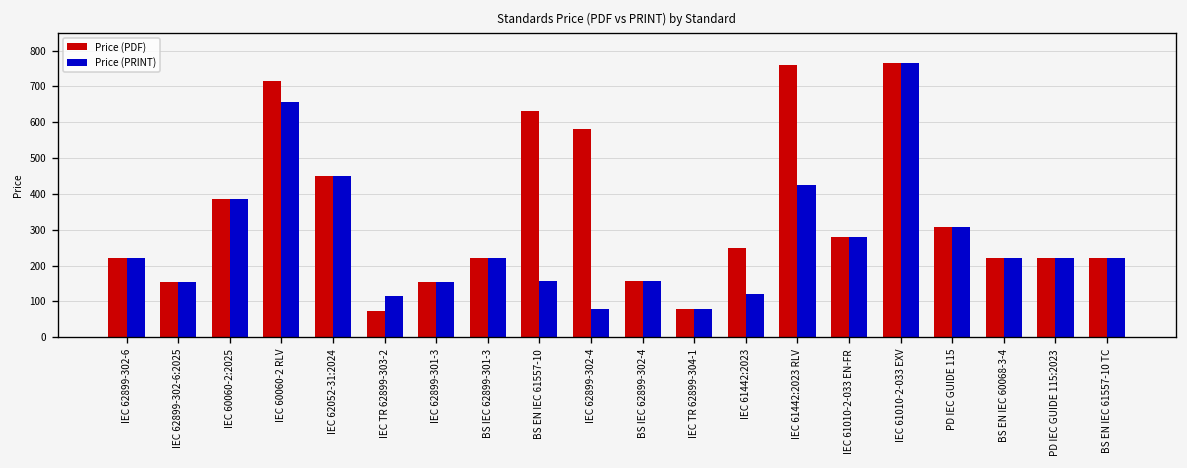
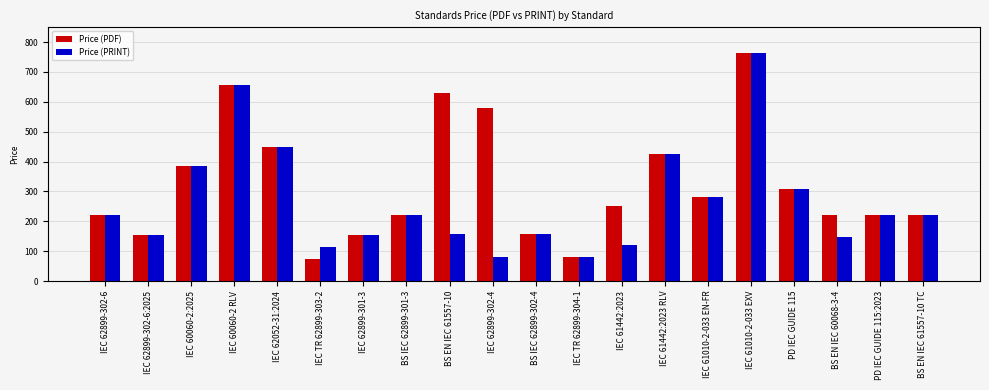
  {
    "Price (PDF)": {
      "IEC 62899-302-6": 220,
      "IEC 62899-302-6:2025": 160,
      "IEC 60060-2:2025": 390,
-     "IEC 60060-2 RLV": 710,
+     "IEC 60060-2 RLV": 660,
      "IEC 62052-31:2024": 450,
      "IEC TR 62899-303-2": 70,
      "IEC 62899-301-3": 160,
      "BS IEC 62899-301-3": 220,
      "BS EN IEC 61557-10": 630,
      "IEC 62899-302-4": 580,
      "BS IEC 62899-302-4": 160,
      "IEC TR 62899-304-1": 80,
      "IEC 61442:2023": 250,
-     "IEC 61442:2023 RLV": 760,
+     "IEC 61442:2023 RLV": 430,
      "IEC 61010-2-033 EN-FR": 280,
      "IEC 61010-2-033 EXV": 770,
      "PD IEC GUIDE 115": 310,
      "BS EN IEC 60068-3-4": 220,
      "PD IEC GUIDE 115:2023": 220,
      "BS EN IEC 61557-10 TC": 220
    },
    "Price (PRINT)": {
      "IEC 62899-302-6": 220,
      "IEC 62899-302-6:2025": 160,
      "IEC 60060-2:2025": 390,
      "IEC 60060-2 RLV": 660,
      "IEC 62052-31:2024": 450,
      "IEC TR 62899-303-2": 120,
      "IEC 62899-301-3": 160,
      "BS IEC 62899-301-3": 220,
      "BS EN IEC 61557-10": 160,
      "IEC 62899-302-4": 80,
      "BS IEC 62899-302-4": 160,
      "IEC TR 62899-304-1": 80,
      "IEC 61442:2023": 120,
      "IEC 61442:2023 RLV": 430,
      "IEC 61010-2-033 EN-FR": 280,
      "IEC 61010-2-033 EXV": 770,
      "PD IEC GUIDE 115": 310,
-     "BS EN IEC 60068-3-4": 220,
+     "BS EN IEC 60068-3-4": 150,
      "PD IEC GUIDE 115:2023": 220,
      "BS EN IEC 61557-10 TC": 220
    }
  }
